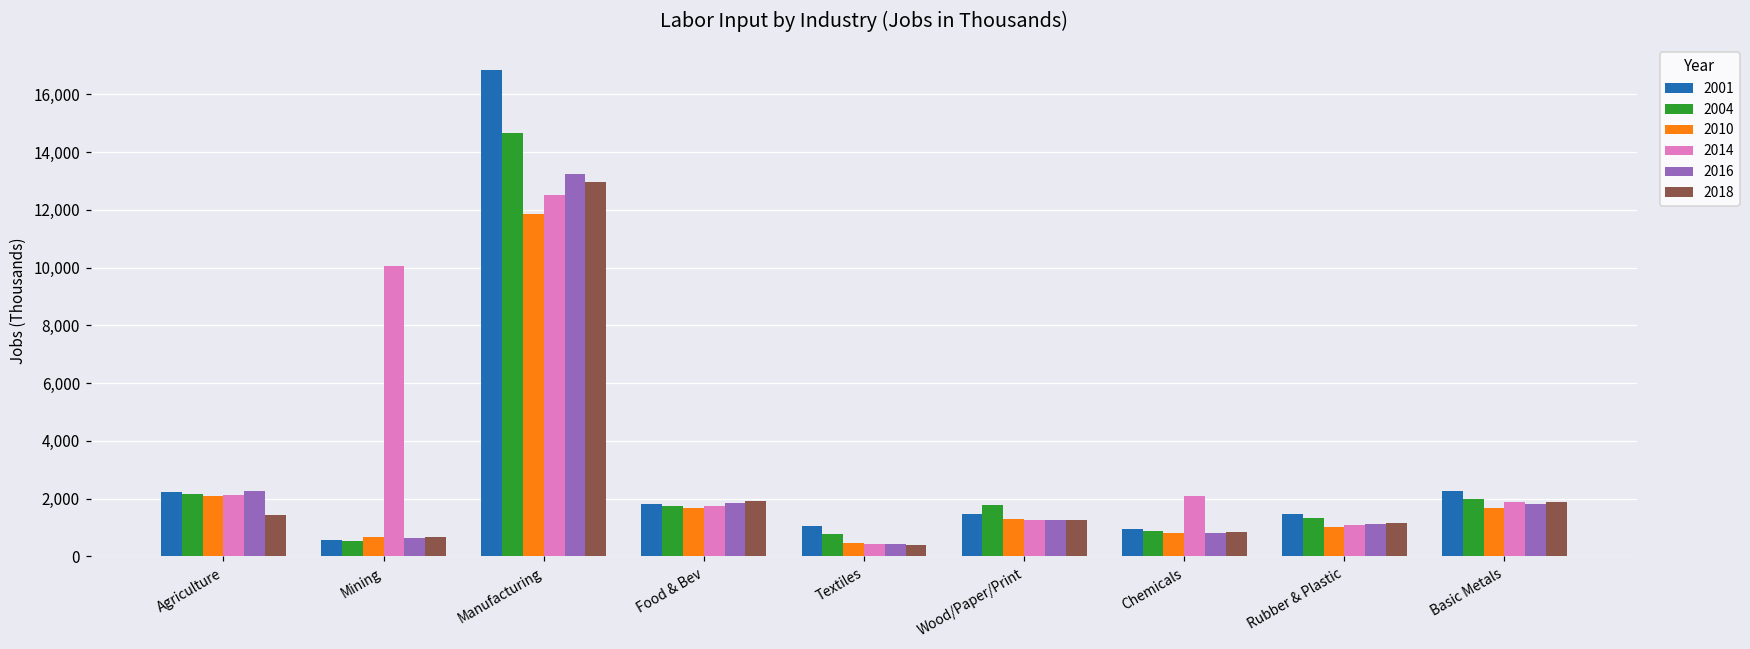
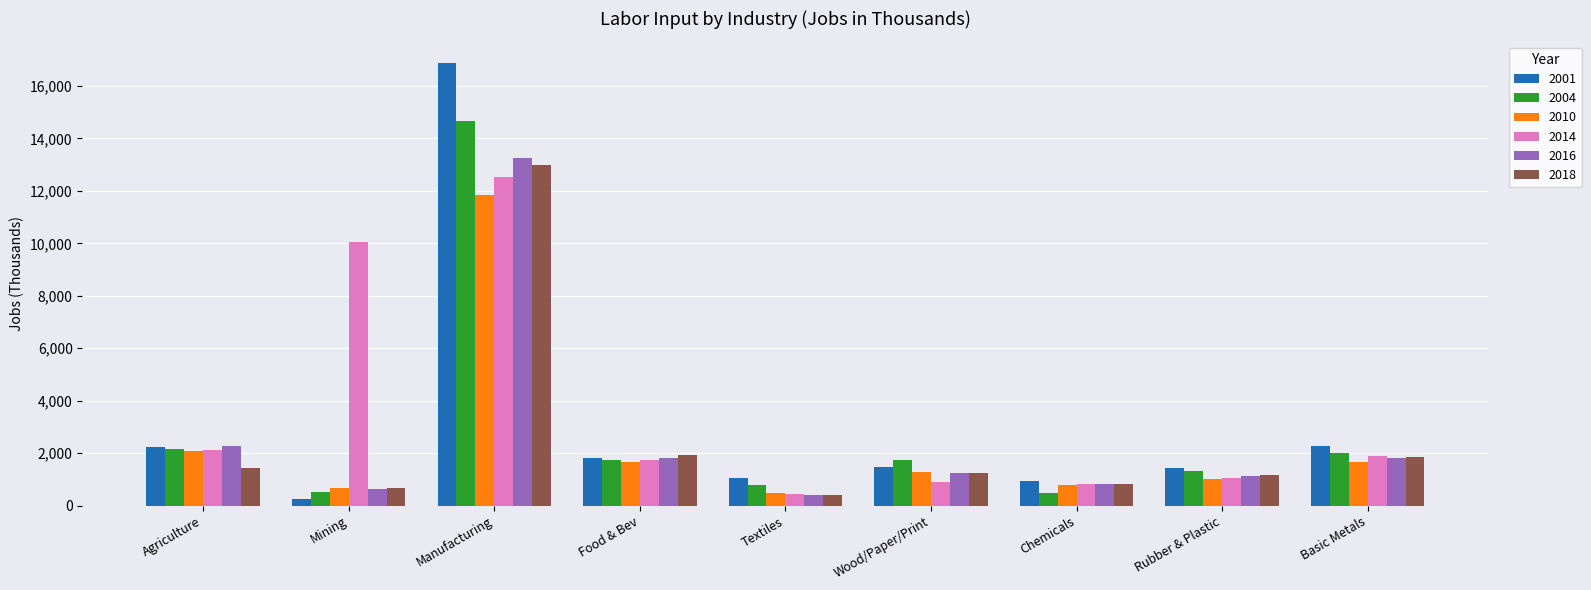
  {
    "2001": {
      "Agriculture": "2,200",
-     "Mining": "600",
+     "Mining": "300",
      "Manufacturing": "16,900",
      "Food & Bev": "1,800",
      "Textiles": "1,100",
      "Wood/Paper/Print": "1,500",
      "Chemicals": "1,000",
      "Rubber & Plastic": "1,500",
      "Basic Metals": "2,300"
    },
    "2004": {
      "Agriculture": "2,200",
      "Mining": "500",
      "Manufacturing": "14,700",
      "Food & Bev": "1,700",
      "Textiles": "800",
      "Wood/Paper/Print": "1,800",
-     "Chemicals": "900",
+     "Chemicals": "500",
      "Rubber & Plastic": "1,300",
      "Basic Metals": "2,000"
    },
    "2010": {
      "Agriculture": "2,100",
      "Mining": "700",
      "Manufacturing": "11,900",
      "Food & Bev": "1,700",
      "Textiles": "500",
      "Wood/Paper/Print": "1,300",
      "Chemicals": "800",
      "Rubber & Plastic": "1,000",
      "Basic Metals": "1,700"
    },
    "2014": {
      "Agriculture": "2,100",
      "Mining": "10,000",
      "Manufacturing": "12,500",
      "Food & Bev": "1,700",
      "Textiles": "400",
-     "Wood/Paper/Print": "1,200",
-     "Chemicals": "2,100",
+     "Wood/Paper/Print": "900",
+     "Chemicals": "800",
      "Rubber & Plastic": "1,100",
      "Basic Metals": "1,900"
    },
    "2016": {
      "Agriculture": "2,300",
      "Mining": "600",
      "Manufacturing": "13,300",
      "Food & Bev": "1,800",
      "Textiles": "400",
      "Wood/Paper/Print": "1,200",
      "Chemicals": "800",
      "Rubber & Plastic": "1,100",
      "Basic Metals": "1,800"
    },
    "2018": {
      "Agriculture": "1,400",
      "Mining": "700",
      "Manufacturing": "13,000",
      "Food & Bev": "1,900",
      "Textiles": "400",
      "Wood/Paper/Print": "1,200",
      "Chemicals": "800",
      "Rubber & Plastic": "1,200",
      "Basic Metals": "1,900"
    }
  }
